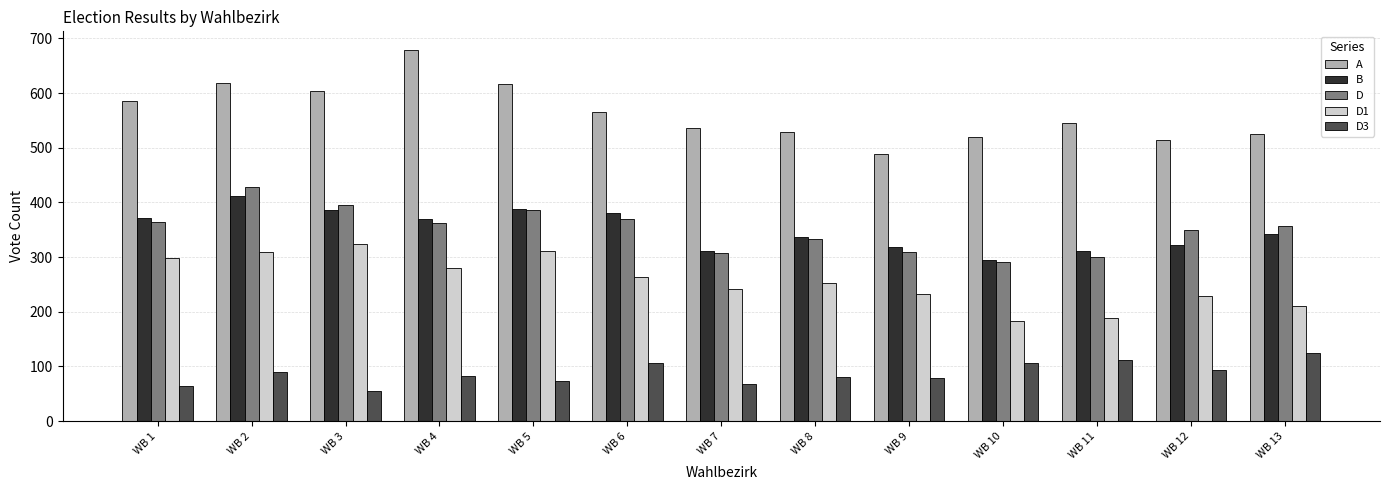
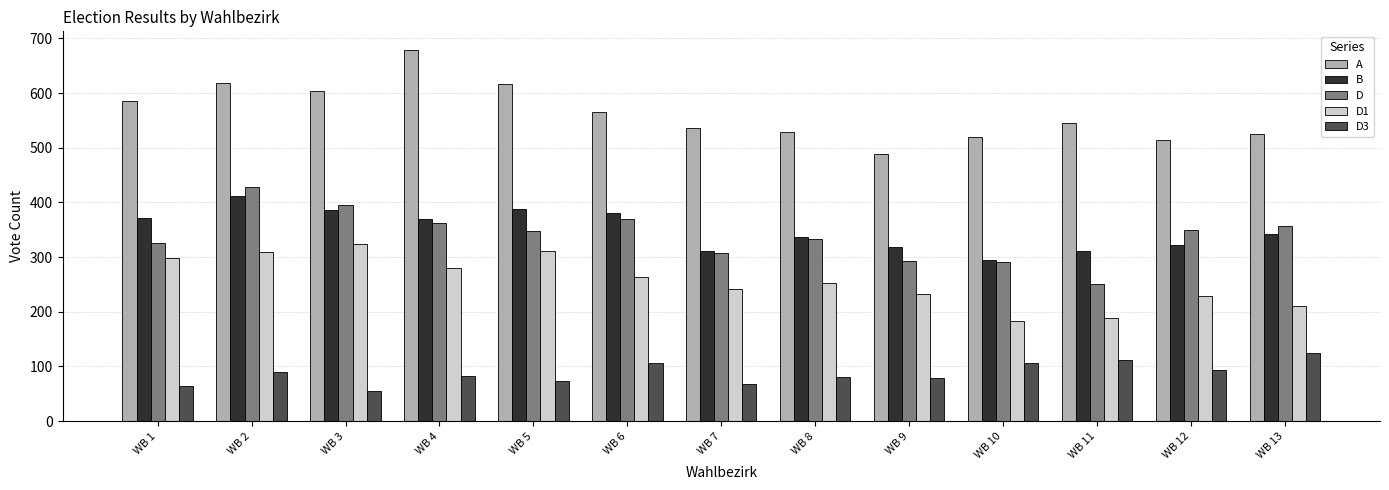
  {
    "D": {
-     "WB 1": 360,
+     "WB 1": 330,
      "WB 2": 430,
      "WB 3": 400,
      "WB 4": 360,
-     "WB 5": 390,
+     "WB 5": 350,
      "WB 6": 370,
      "WB 7": 310,
      "WB 8": 330,
-     "WB 9": 310,
+     "WB 9": 290,
      "WB 10": 290,
-     "WB 11": 300,
+     "WB 11": 250,
      "WB 12": 350,
      "WB 13": 360
    }
  }
